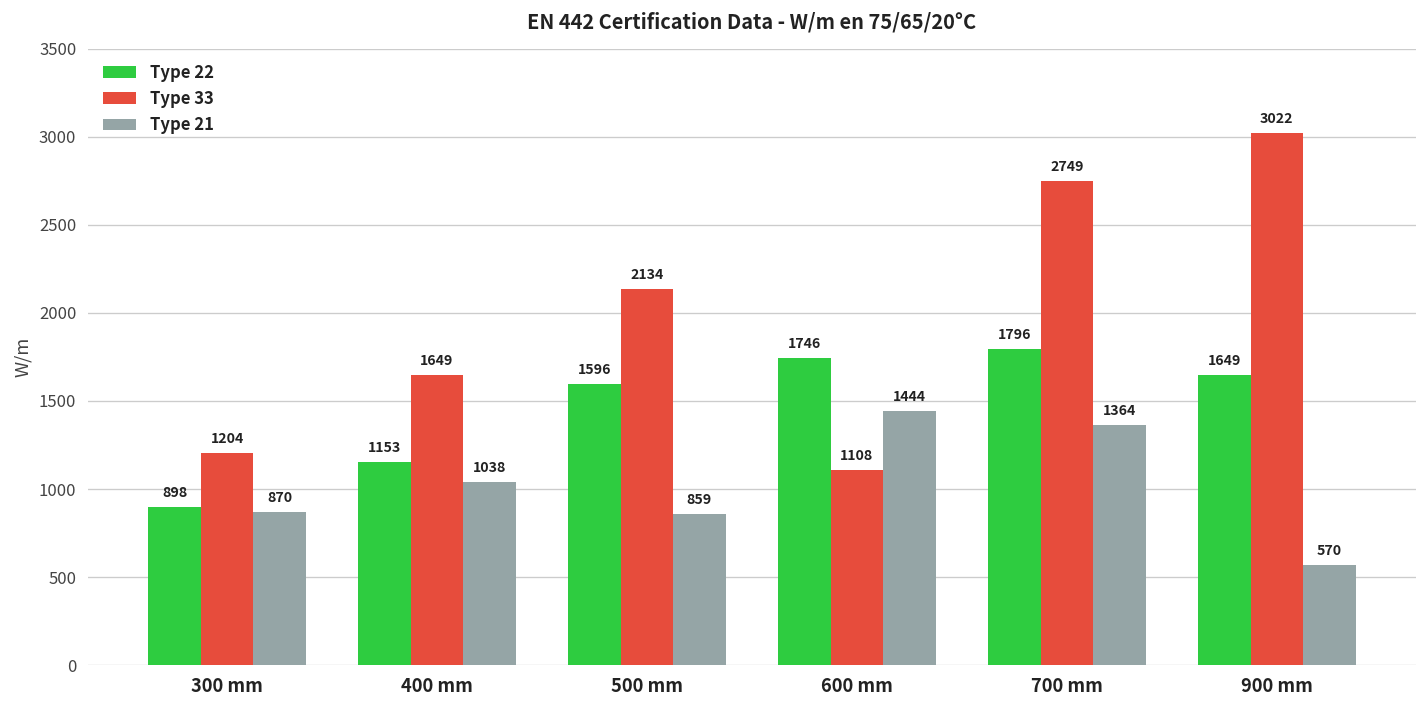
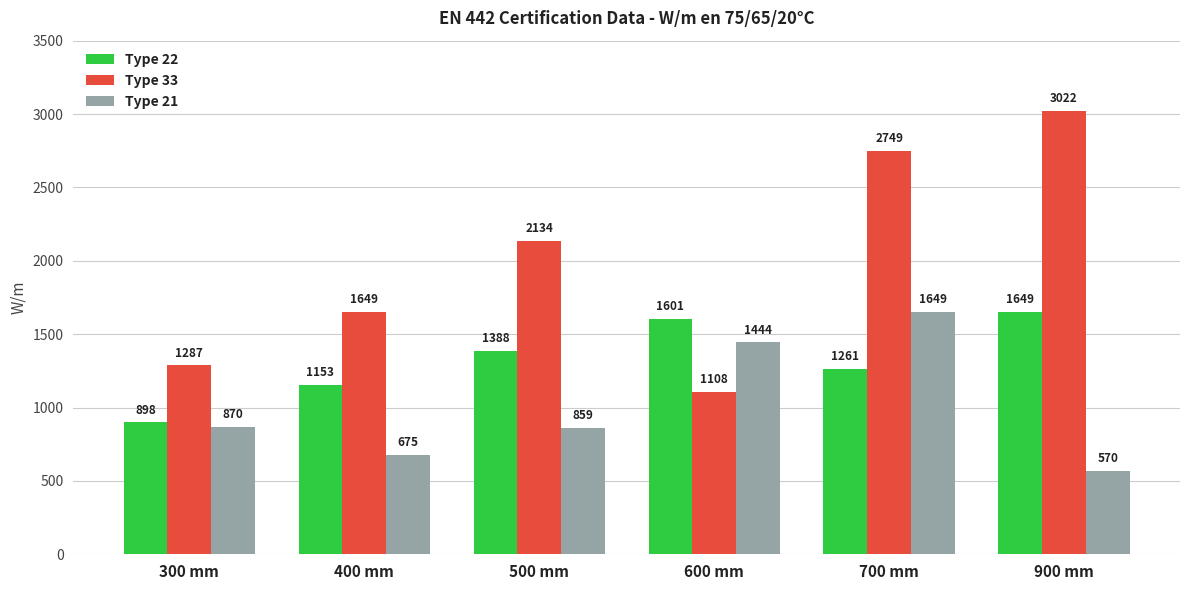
  {
    "Type 22": {
      "300 mm": 898,
      "400 mm": 1153,
-     "500 mm": 1596,
-     "600 mm": 1746,
-     "700 mm": 1796,
+     "500 mm": 1388,
+     "600 mm": 1601,
+     "700 mm": 1261,
      "900 mm": 1649
    },
    "Type 33": {
-     "300 mm": 1204,
+     "300 mm": 1287,
      "400 mm": 1649,
      "500 mm": 2134,
      "600 mm": 1108,
      "700 mm": 2749,
      "900 mm": 3022
    },
    "Type 21": {
      "300 mm": 870,
-     "400 mm": 1038,
+     "400 mm": 675,
      "500 mm": 859,
      "600 mm": 1444,
-     "700 mm": 1364,
+     "700 mm": 1649,
      "900 mm": 570
    }
  }
